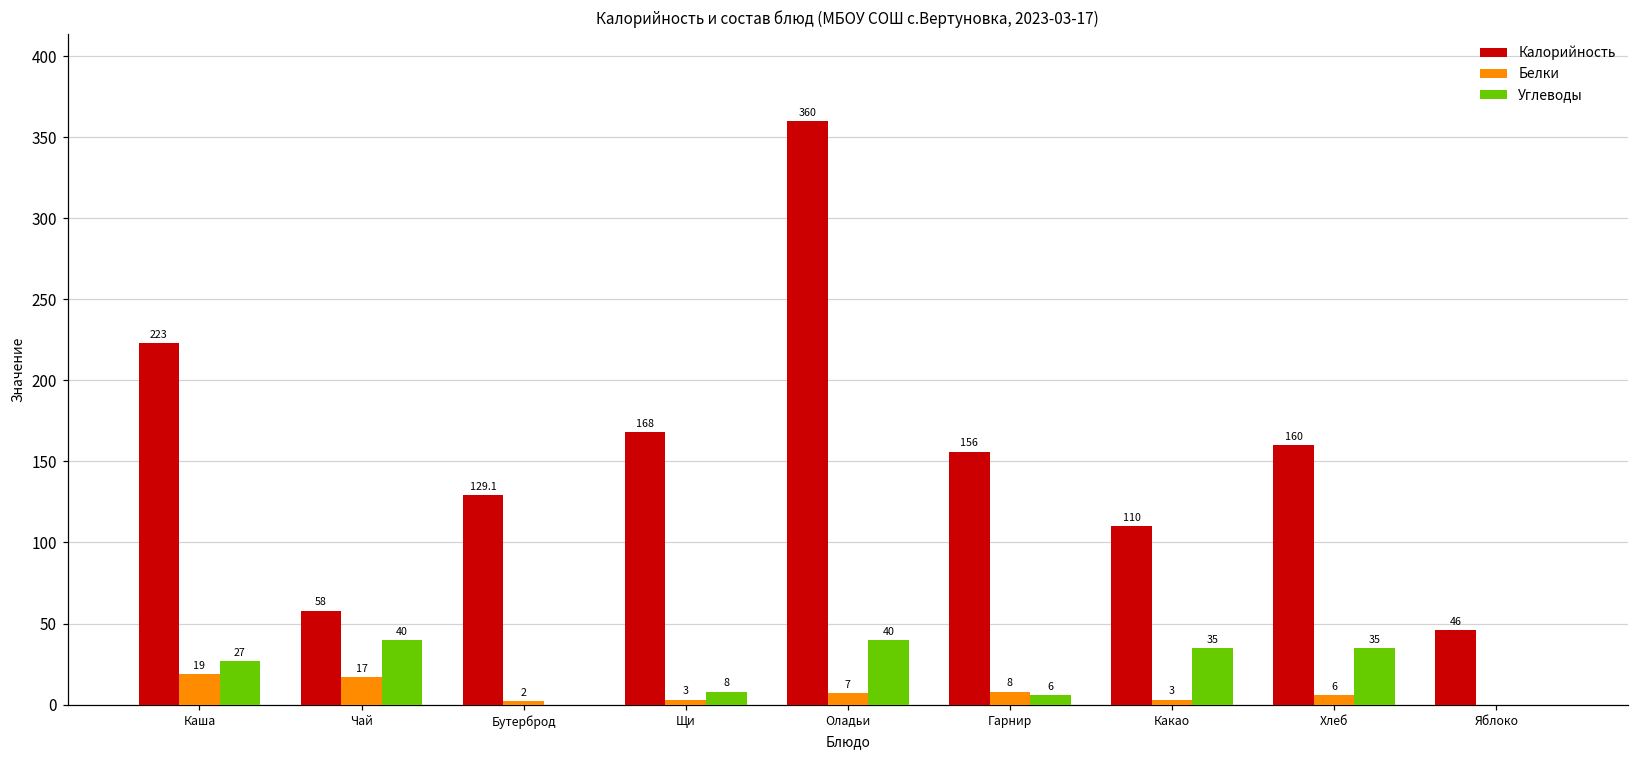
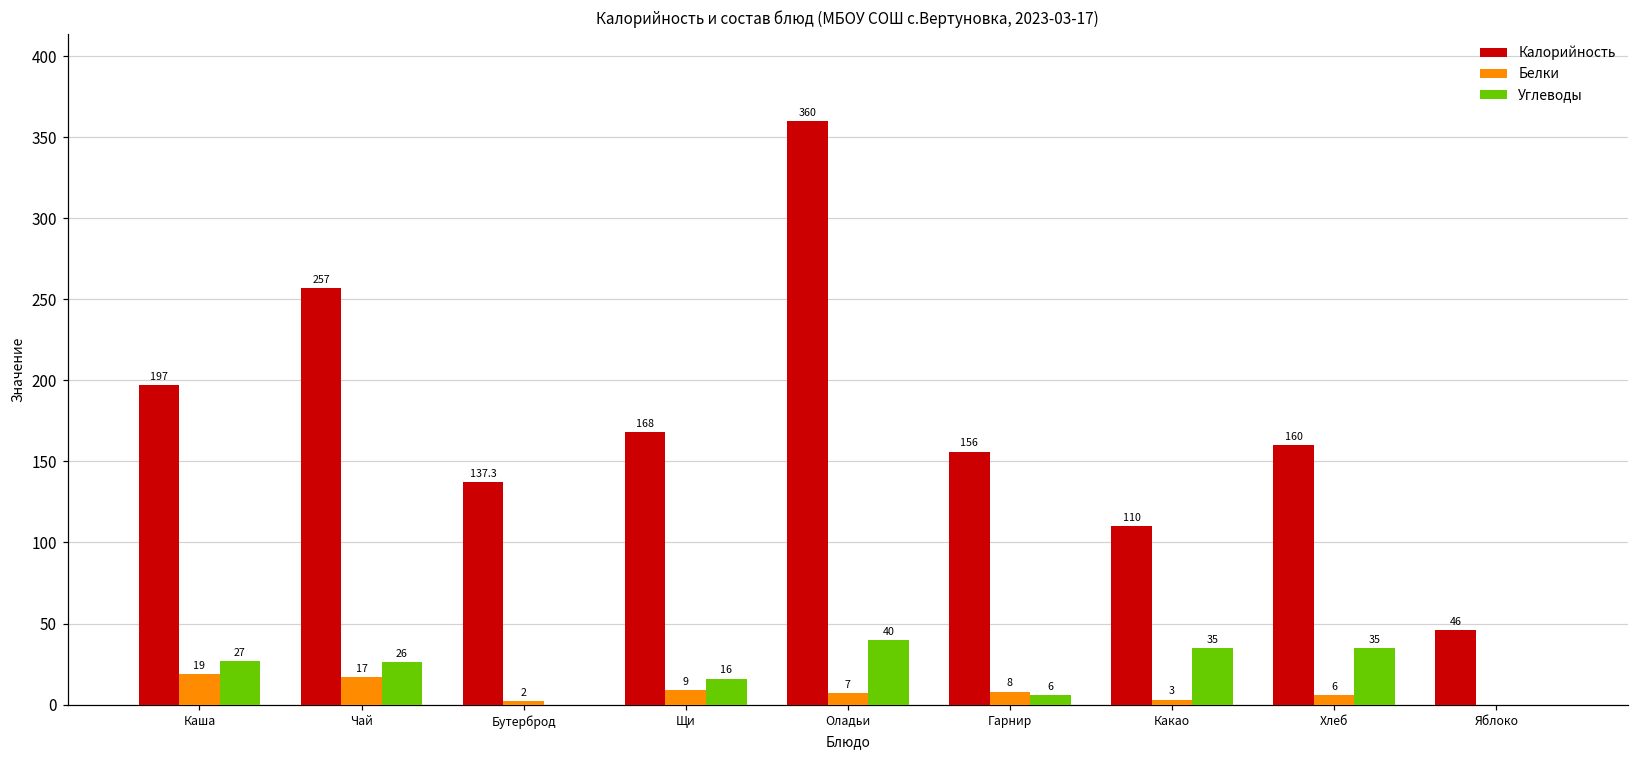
  {
    "Калорийность": {
-     "Каша": 223,
-     "Чай": 58,
-     "Бутерброд": 129.1,
+     "Каша": 197,
+     "Чай": 257,
+     "Бутерброд": 137.3,
      "Щи": 168,
      "Оладьи": 360,
      "Гарнир": 156,
      "Какао": 110,
      "Хлеб": 160,
      "Яблоко": 46
    },
    "Белки": {
      "Каша": 19,
      "Чай": 17,
      "Бутерброд": 2,
-     "Щи": 3,
+     "Щи": 9,
      "Оладьи": 7,
      "Гарнир": 8,
      "Какао": 3,
      "Хлеб": 6
    },
    "Углеводы": {
      "Каша": 27,
-     "Чай": 40,
-     "Щи": 8,
+     "Чай": 26,
+     "Щи": 16,
      "Оладьи": 40,
      "Гарнир": 6,
      "Какао": 35,
      "Хлеб": 35
    }
  }
